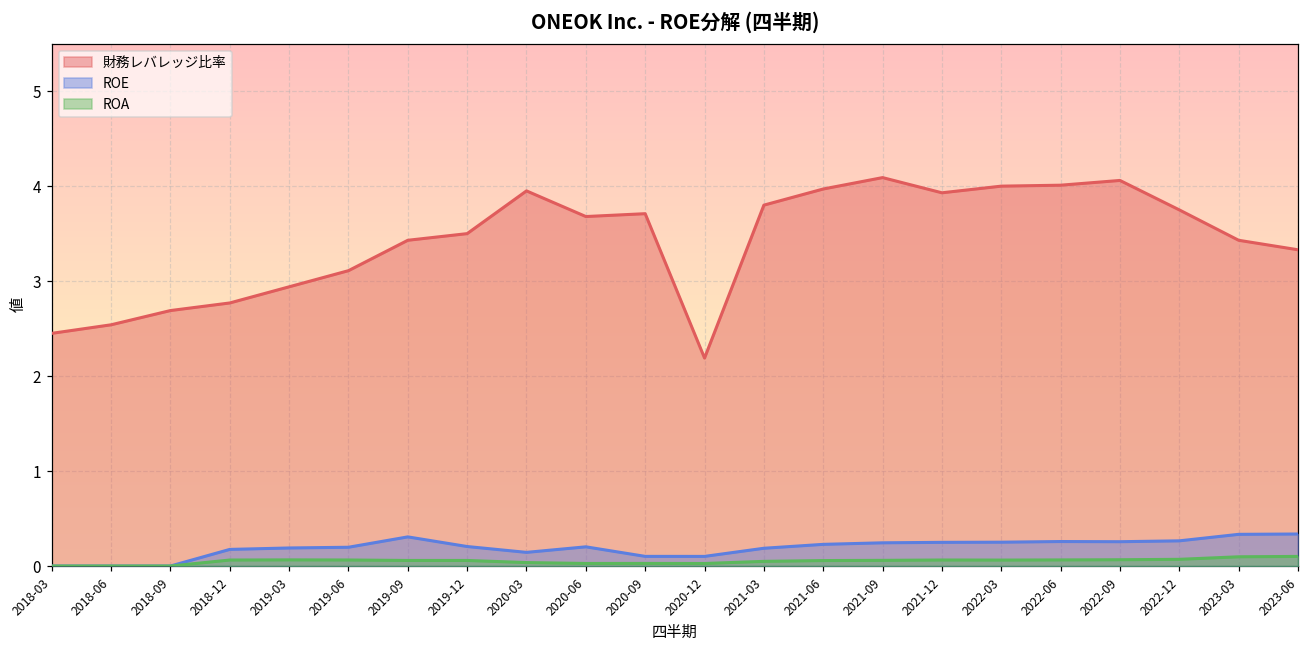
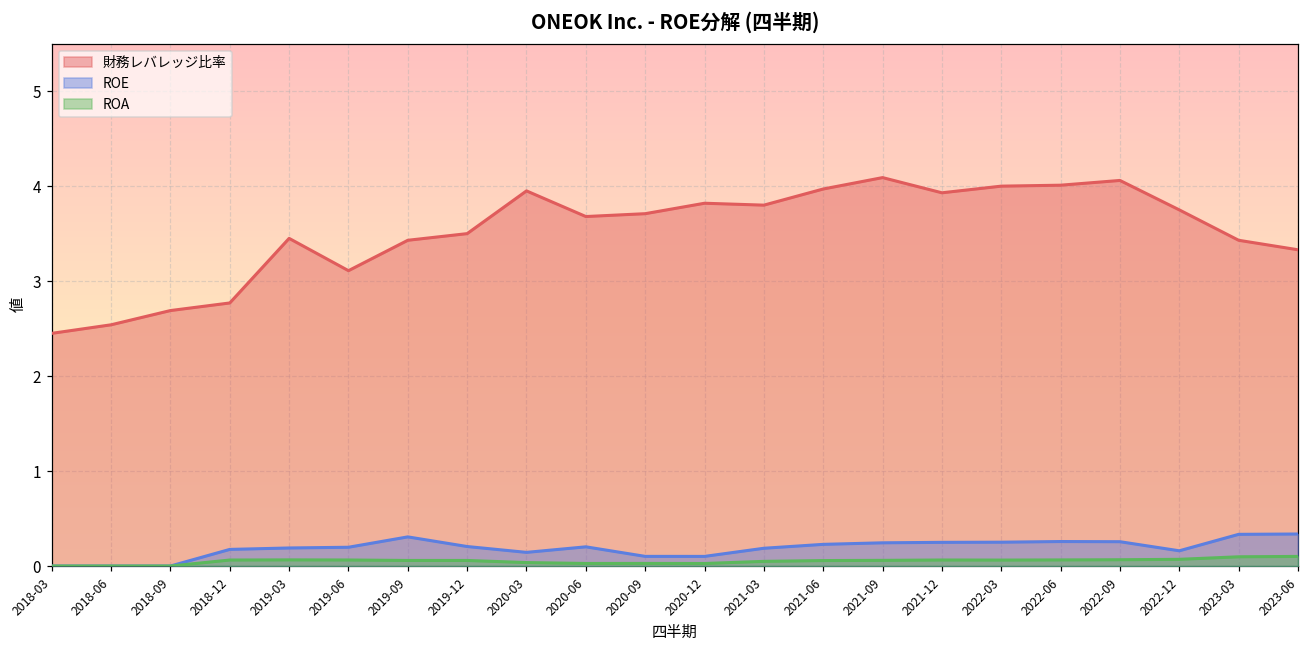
  {
    "財務レバレッジ比率": {
      "2018-03": 2.5,
      "2018-06": 2.5,
      "2018-09": 2.7,
      "2018-12": 2.8,
-     "2019-03": 2.9,
+     "2019-03": 3.5,
      "2019-06": 3.1,
      "2019-09": 3.4,
      "2019-12": 3.5,
      "2020-03": 4.0,
      "2020-06": 3.7,
      "2020-09": 3.7,
-     "2020-12": 2.2,
+     "2020-12": 3.8,
      "2021-03": 3.8,
      "2021-06": 4.0,
      "2021-09": 4.1,
      "2021-12": 3.9,
      "2022-03": 4.0,
      "2022-06": 4.0,
      "2022-09": 4.1,
      "2022-12": 3.8,
      "2023-03": 3.4,
      "2023-06": 3.3
    },
    "ROE": {
      "2018-12": 0.2,
      "2019-03": 0.2,
      "2019-06": 0.2,
      "2019-09": 0.3,
      "2019-12": 0.2,
      "2020-03": 0.1,
      "2020-06": 0.2,
      "2020-09": 0.1,
      "2020-12": 0.1,
      "2021-03": 0.2,
      "2021-06": 0.2,
      "2021-09": 0.2,
      "2021-12": 0.2,
      "2022-03": 0.3,
      "2022-06": 0.3,
      "2022-09": 0.3,
-     "2022-12": 0.3,
+     "2022-12": 0.2,
      "2023-03": 0.3,
      "2023-06": 0.3
    },
    "ROA": {
      "2018-12": 0.1,
      "2019-03": 0.1,
      "2019-06": 0.1,
      "2019-09": 0.1,
      "2019-12": 0.1,
      "2020-03": 0.0,
      "2020-06": 0.0,
      "2020-09": 0.0,
      "2020-12": 0.0,
      "2021-03": 0.0,
      "2021-06": 0.1,
      "2021-09": 0.1,
      "2021-12": 0.1,
      "2022-03": 0.1,
      "2022-06": 0.1,
      "2022-09": 0.1,
      "2022-12": 0.1,
      "2023-03": 0.1,
      "2023-06": 0.1
    }
  }
